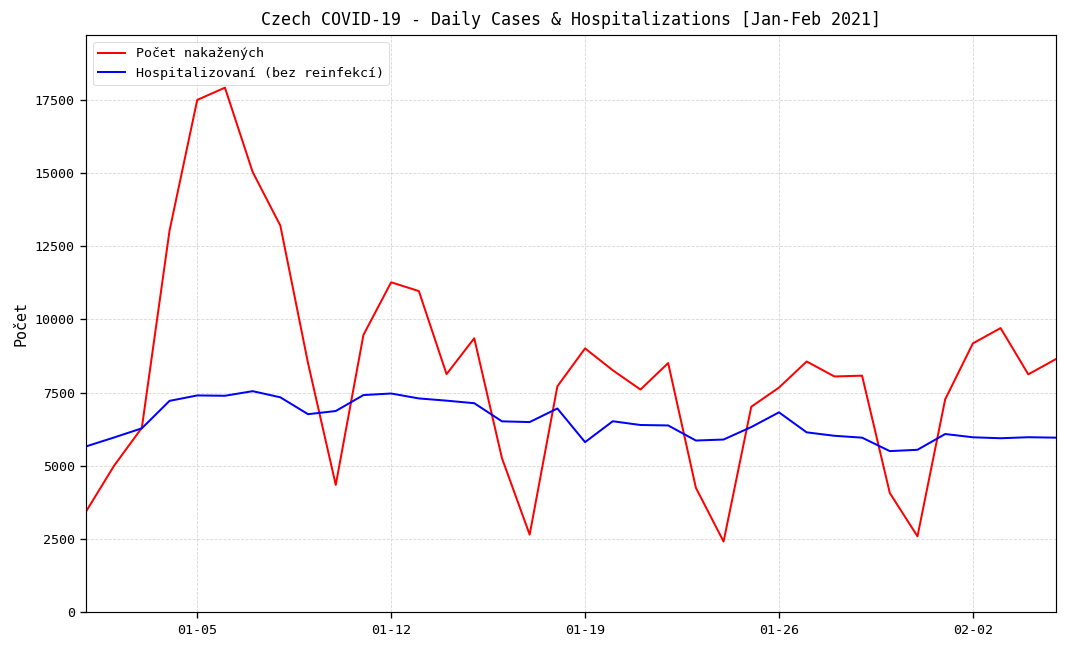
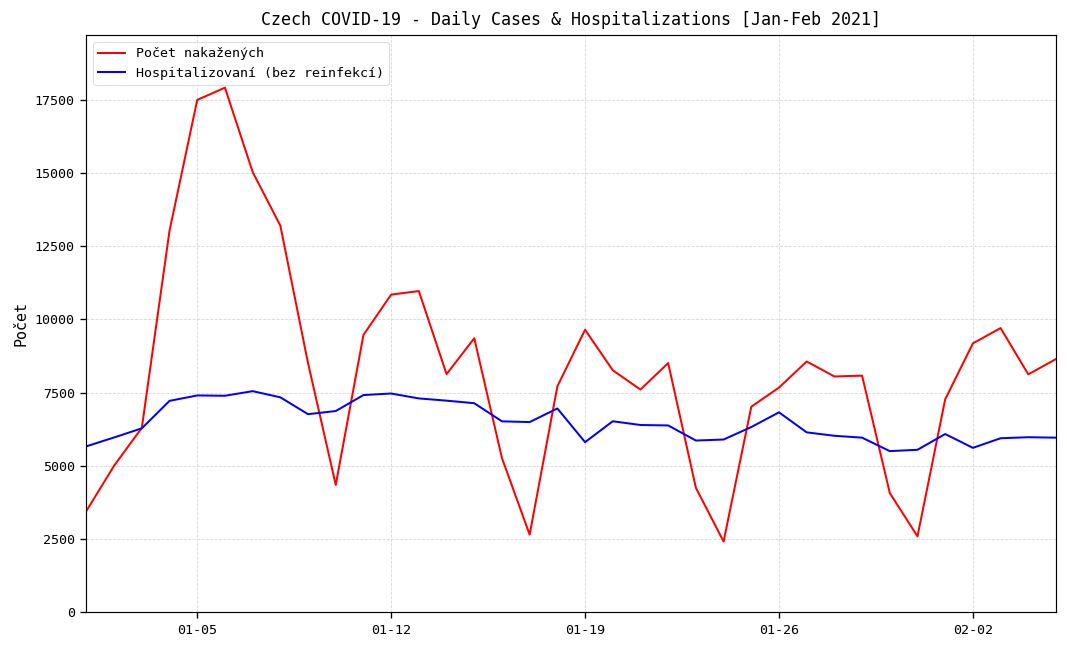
  {
    "Počet nakažených": {
      "01-05": 17500,
-     "01-12": 11300,
-     "01-19": 9000,
+     "01-12": 10800,
+     "01-19": 9600,
      "01-26": 7700,
      "02-02": 9200
    },
    "Hospitalizovaní (bez reinfekcí)": {
      "01-05": 7400,
      "01-12": 7500,
      "01-19": 5800,
      "01-26": 6800,
-     "02-02": 6000
+     "02-02": 5600
    }
  }
